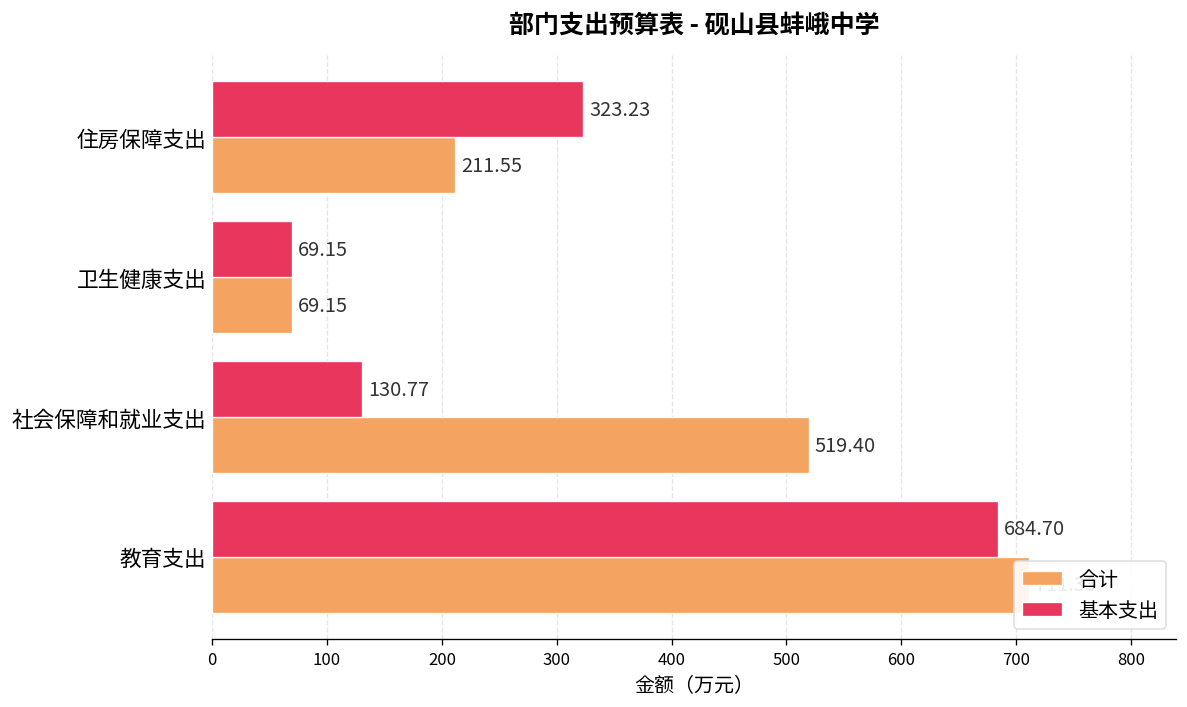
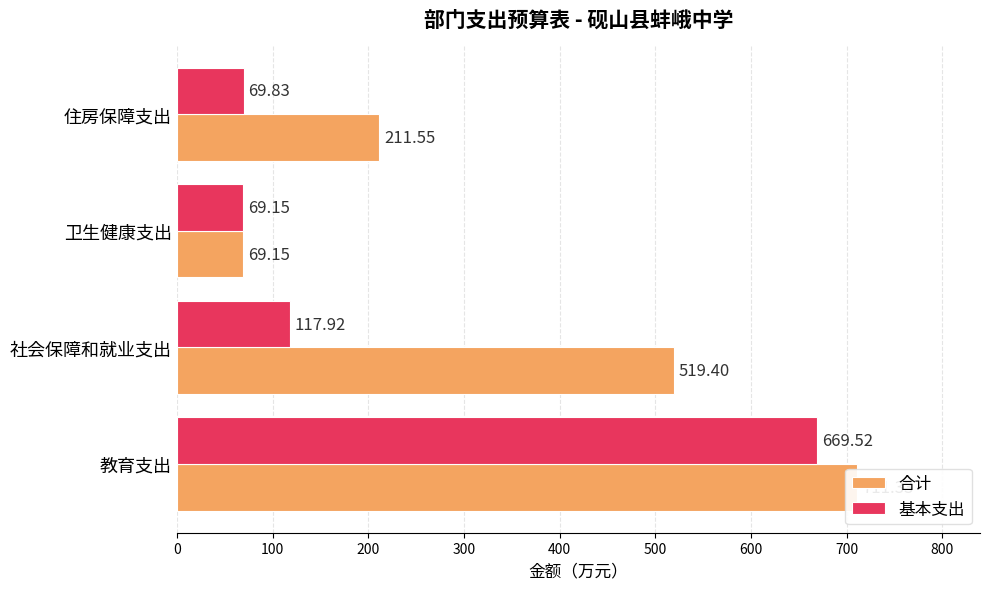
  {
    "合计": {
      "住房保障支出": 211.55,
      "卫生健康支出": 69.15,
      "社会保障和就业支出": 519.40
    },
    "基本支出": {
-     "住房保障支出": 323.23,
+     "住房保障支出": 69.83,
      "卫生健康支出": 69.15,
-     "社会保障和就业支出": 130.77,
-     "教育支出": 684.70
+     "社会保障和就业支出": 117.92,
+     "教育支出": 669.52
    }
  }
